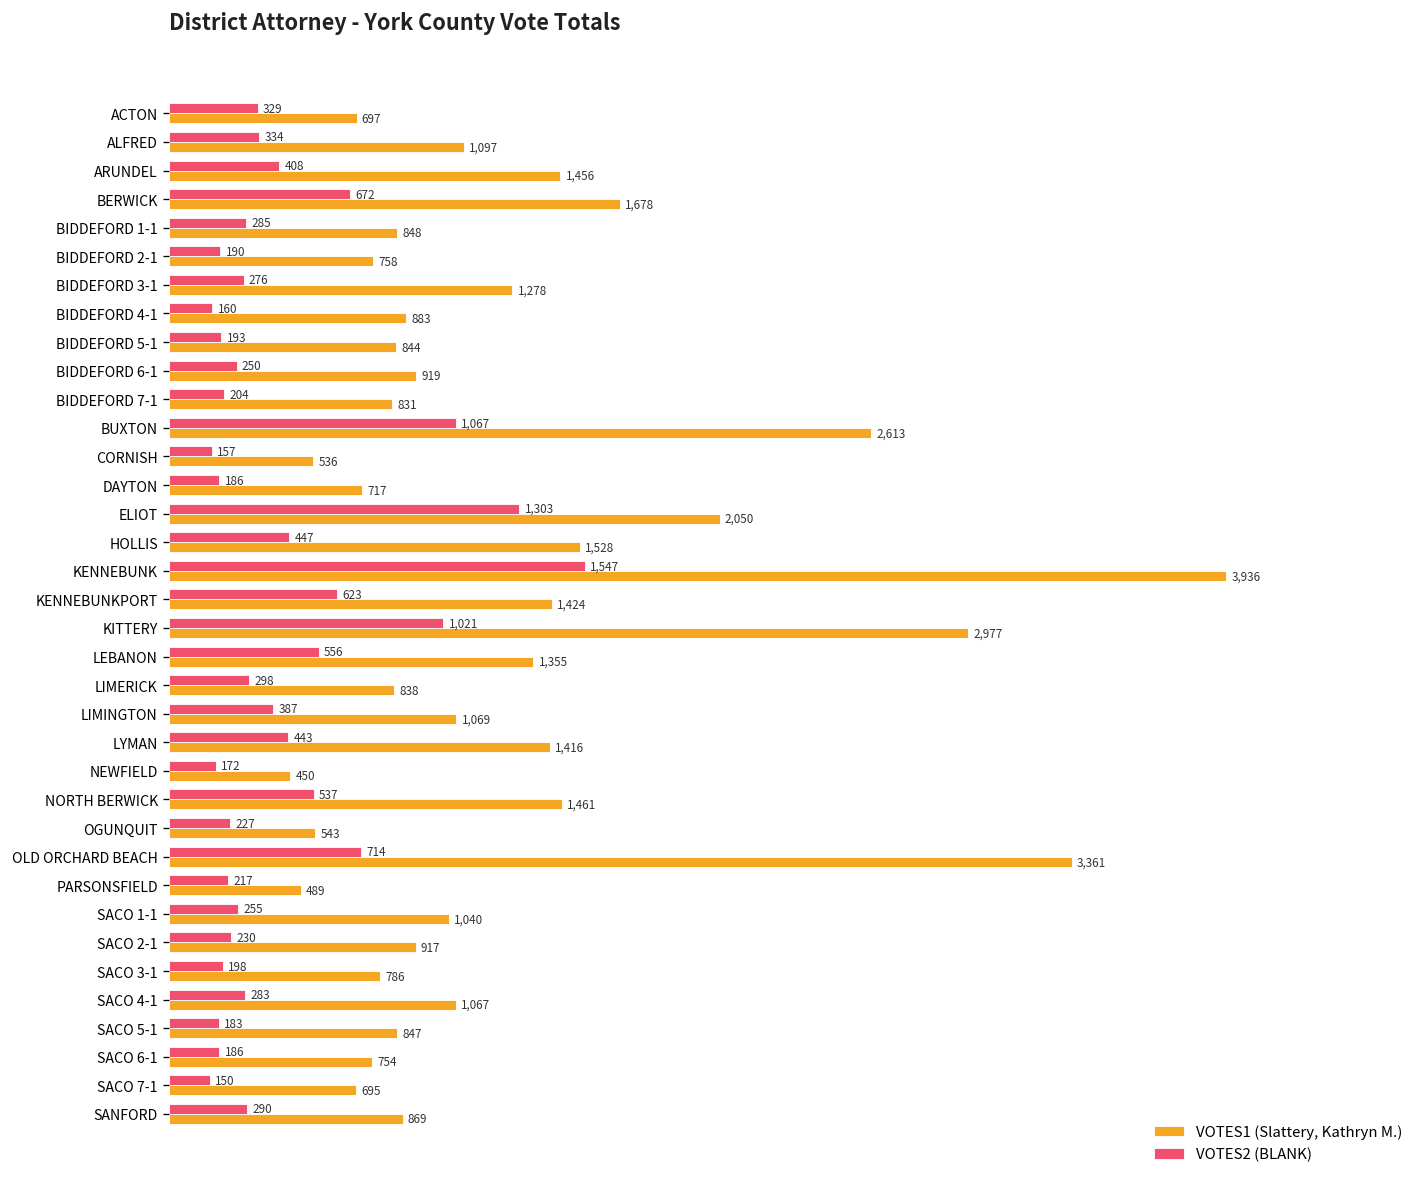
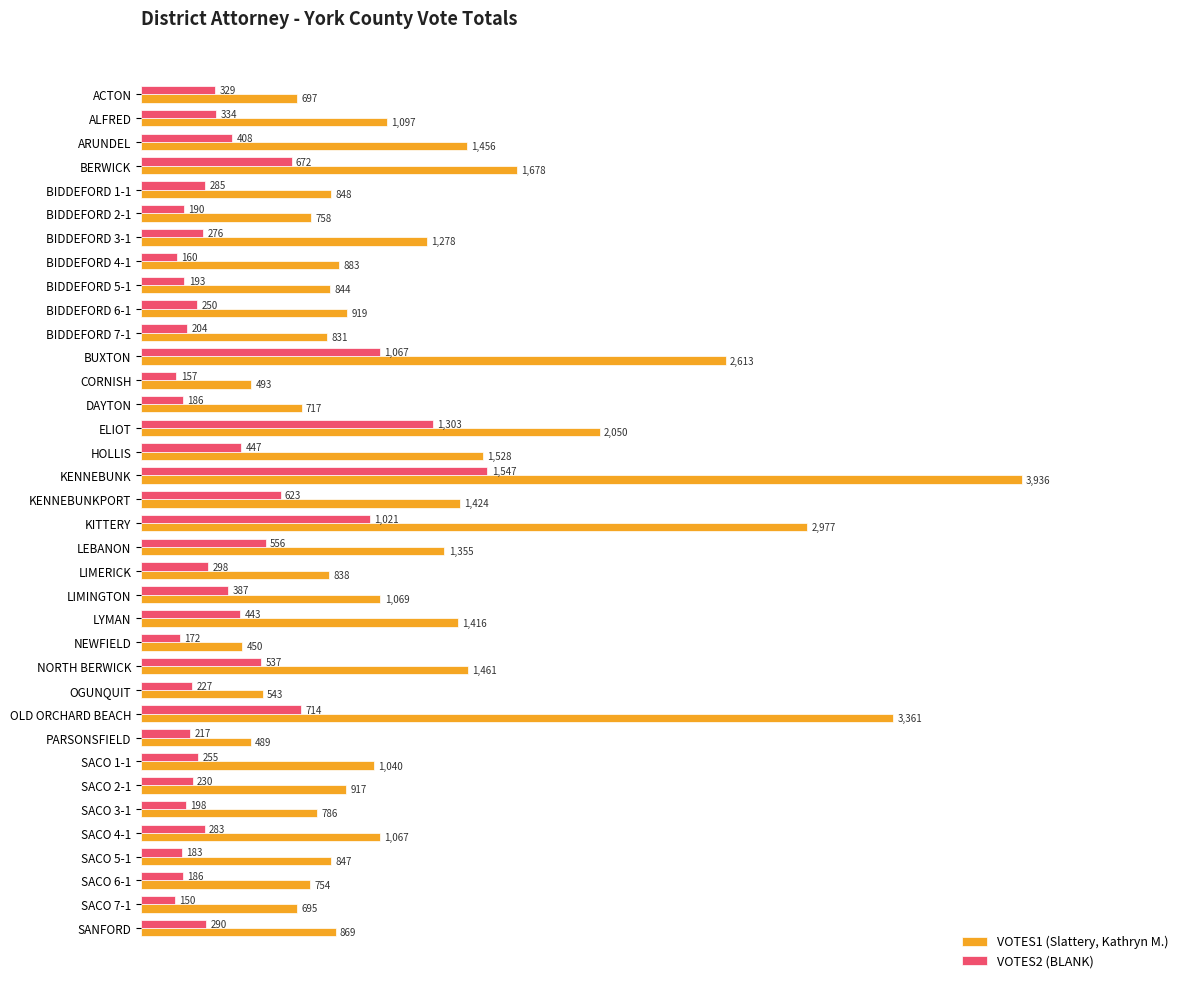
  {
    "VOTES1 (Slattery, Kathryn M.)": {
      "ACTON": "697",
      "ALFRED": "1,097",
      "ARUNDEL": "1,456",
      "BERWICK": "1,678",
      "BIDDEFORD 1-1": "848",
      "BIDDEFORD 2-1": "758",
      "BIDDEFORD 3-1": "1,278",
      "BIDDEFORD 4-1": "883",
      "BIDDEFORD 5-1": "844",
      "BIDDEFORD 6-1": "919",
      "BIDDEFORD 7-1": "831",
      "BUXTON": "2,613",
-     "CORNISH": "536",
+     "CORNISH": "493",
      "DAYTON": "717",
      "ELIOT": "2,050",
      "HOLLIS": "1,528",
      "KENNEBUNK": "3,936",
      "KENNEBUNKPORT": "1,424",
      "KITTERY": "2,977",
      "LEBANON": "1,355",
      "LIMERICK": "838",
      "LIMINGTON": "1,069",
      "LYMAN": "1,416",
      "NEWFIELD": "450",
      "NORTH BERWICK": "1,461",
      "OGUNQUIT": "543",
      "OLD ORCHARD BEACH": "3,361",
      "PARSONSFIELD": "489",
      "SACO 1-1": "1,040",
      "SACO 2-1": "917",
      "SACO 3-1": "786",
      "SACO 4-1": "1,067",
      "SACO 5-1": "847",
      "SACO 6-1": "754",
      "SACO 7-1": "695",
      "SANFORD": "869"
    },
    "VOTES2 (BLANK)": {
      "ACTON": "329",
      "ALFRED": "334",
      "ARUNDEL": "408",
      "BERWICK": "672",
      "BIDDEFORD 1-1": "285",
      "BIDDEFORD 2-1": "190",
      "BIDDEFORD 3-1": "276",
      "BIDDEFORD 4-1": "160",
      "BIDDEFORD 5-1": "193",
      "BIDDEFORD 6-1": "250",
      "BIDDEFORD 7-1": "204",
      "BUXTON": "1,067",
      "CORNISH": "157",
      "DAYTON": "186",
      "ELIOT": "1,303",
      "HOLLIS": "447",
      "KENNEBUNK": "1,547",
      "KENNEBUNKPORT": "623",
      "KITTERY": "1,021",
      "LEBANON": "556",
      "LIMERICK": "298",
      "LIMINGTON": "387",
      "LYMAN": "443",
      "NEWFIELD": "172",
      "NORTH BERWICK": "537",
      "OGUNQUIT": "227",
      "OLD ORCHARD BEACH": "714",
      "PARSONSFIELD": "217",
      "SACO 1-1": "255",
      "SACO 2-1": "230",
      "SACO 3-1": "198",
      "SACO 4-1": "283",
      "SACO 5-1": "183",
      "SACO 6-1": "186",
      "SACO 7-1": "150",
      "SANFORD": "290"
    }
  }
